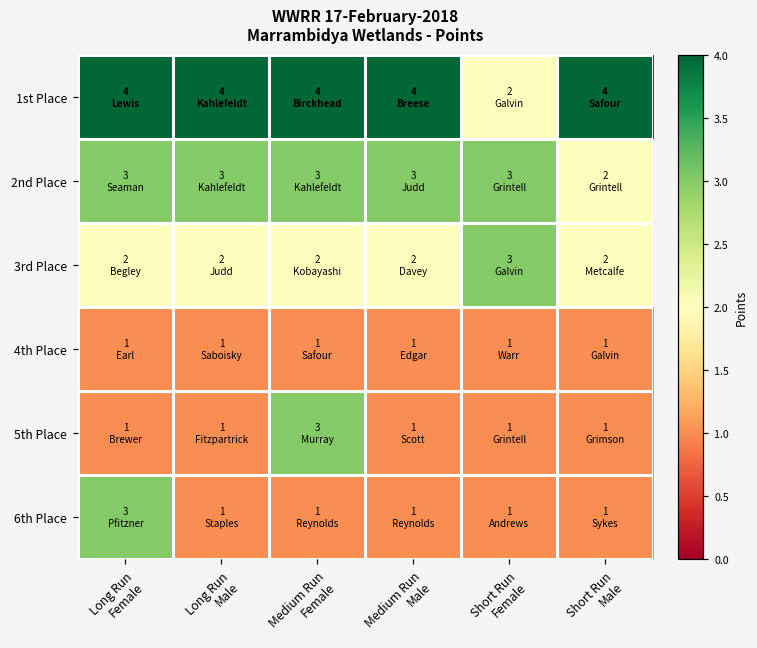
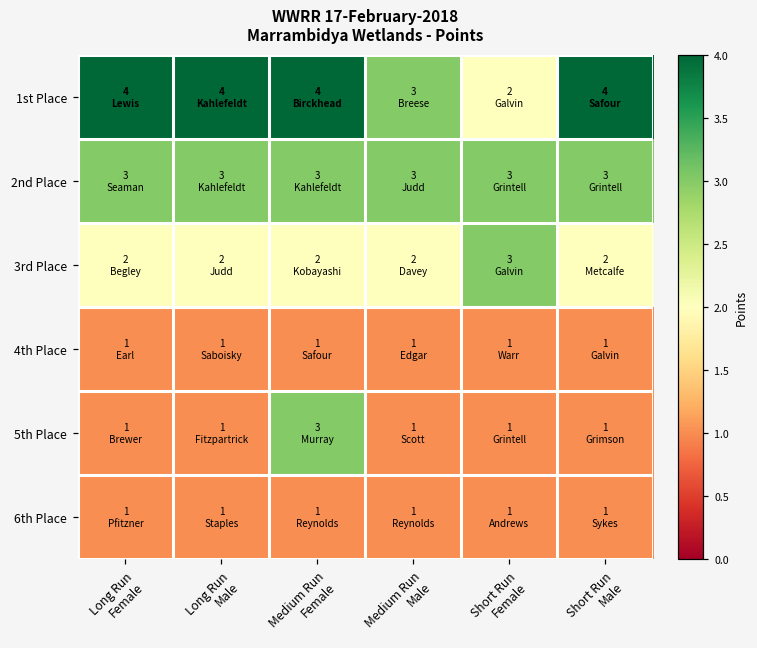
  {
    "1st Place": {
      "Long Run Female": 4,
      "Long Run Male": 4,
      "Medium Run Female": 4,
-     "Medium Run Male": 4,
+     "Medium Run Male": 3,
      "Short Run Female": 2,
      "Short Run Male": 4
    },
    "2nd Place": {
      "Long Run Female": 3,
      "Long Run Male": 3,
      "Medium Run Female": 3,
      "Medium Run Male": 3,
      "Short Run Female": 3,
-     "Short Run Male": 2
+     "Short Run Male": 3
    },
    "3rd Place": {
      "Long Run Female": 2,
      "Long Run Male": 2,
      "Medium Run Female": 2,
      "Medium Run Male": 2,
      "Short Run Female": 3,
      "Short Run Male": 2
    },
    "4th Place": {
      "Long Run Female": 1,
      "Long Run Male": 1,
      "Medium Run Female": 1,
      "Medium Run Male": 1,
      "Short Run Female": 1,
      "Short Run Male": 1
    },
    "5th Place": {
      "Long Run Female": 1,
      "Long Run Male": 1,
      "Medium Run Female": 3,
      "Medium Run Male": 1,
      "Short Run Female": 1,
      "Short Run Male": 1
    },
    "6th Place": {
-     "Long Run Female": 3,
+     "Long Run Female": 1,
      "Long Run Male": 1,
      "Medium Run Female": 1,
      "Medium Run Male": 1,
      "Short Run Female": 1,
      "Short Run Male": 1
    }
  }
